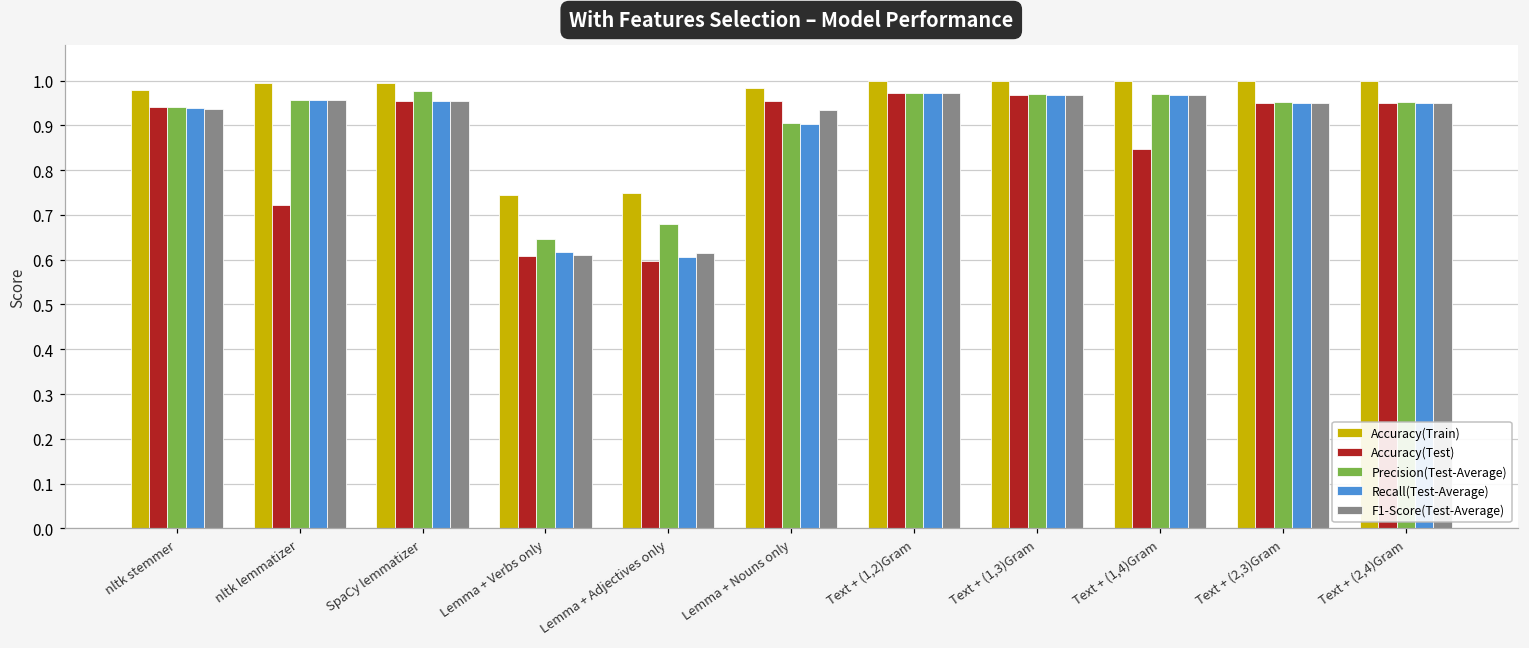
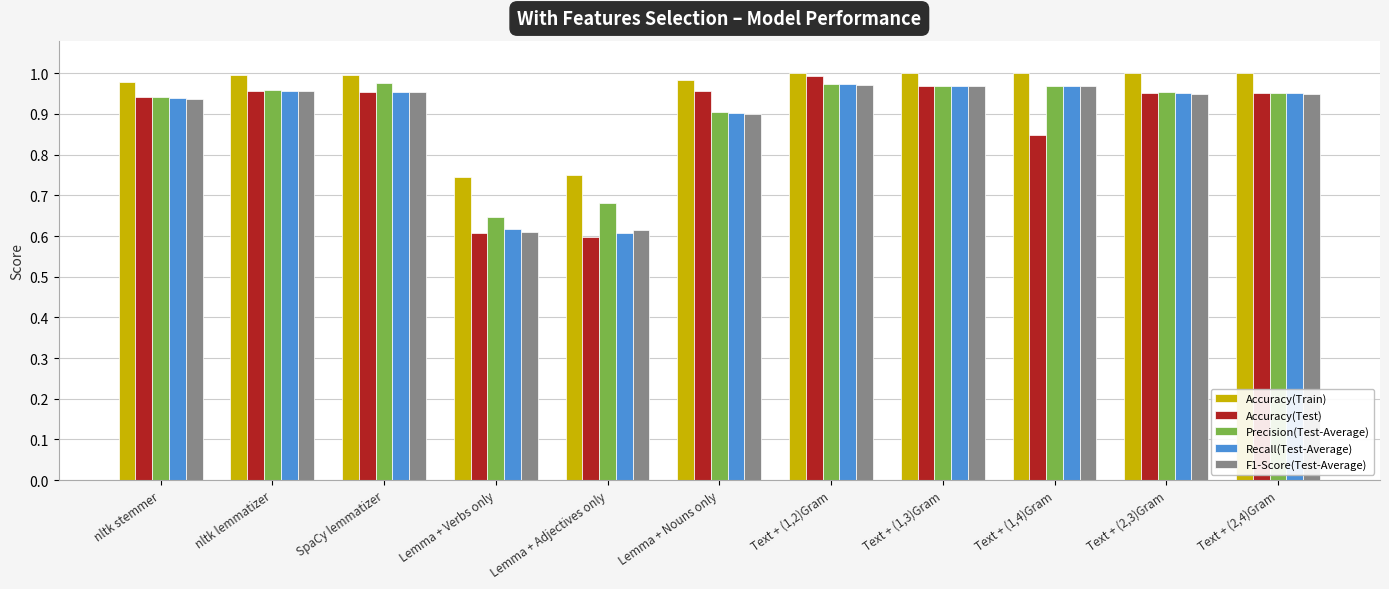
  {
    "Accuracy(Train)": {
      "nltk stemmer": 0.98,
      "nltk lemmatizer": 1.00,
      "SpaCy lemmatizer": 1.00,
      "Lemma + Verbs only": 0.74,
      "Lemma + Adjectives only": 0.75,
      "Lemma + Nouns only": 0.98,
      "Text + (1,2)Gram": 1.00,
      "Text + (1,3)Gram": 1.00,
      "Text + (1,4)Gram": 1.00,
      "Text + (2,3)Gram": 1.00,
      "Text + (2,4)Gram": 1.00
    },
    "Accuracy(Test)": {
      "nltk stemmer": 0.94,
-     "nltk lemmatizer": 0.72,
+     "nltk lemmatizer": 0.96,
      "SpaCy lemmatizer": 0.95,
      "Lemma + Verbs only": 0.61,
      "Lemma + Adjectives only": 0.60,
      "Lemma + Nouns only": 0.96,
-     "Text + (1,2)Gram": 0.97,
+     "Text + (1,2)Gram": 0.99,
      "Text + (1,3)Gram": 0.97,
      "Text + (1,4)Gram": 0.85,
      "Text + (2,3)Gram": 0.95,
      "Text + (2,4)Gram": 0.95
    },
    "Precision(Test-Average)": {
      "nltk stemmer": 0.94,
      "nltk lemmatizer": 0.96,
      "SpaCy lemmatizer": 0.98,
      "Lemma + Verbs only": 0.65,
      "Lemma + Adjectives only": 0.68,
      "Lemma + Nouns only": 0.91,
      "Text + (1,2)Gram": 0.97,
      "Text + (1,3)Gram": 0.97,
      "Text + (1,4)Gram": 0.97,
      "Text + (2,3)Gram": 0.95,
      "Text + (2,4)Gram": 0.95
    },
    "Recall(Test-Average)": {
      "nltk stemmer": 0.94,
      "nltk lemmatizer": 0.96,
      "SpaCy lemmatizer": 0.95,
      "Lemma + Verbs only": 0.62,
      "Lemma + Adjectives only": 0.61,
      "Lemma + Nouns only": 0.90,
      "Text + (1,2)Gram": 0.97,
      "Text + (1,3)Gram": 0.97,
      "Text + (1,4)Gram": 0.97,
      "Text + (2,3)Gram": 0.95,
      "Text + (2,4)Gram": 0.95
    },
    "F1-Score(Test-Average)": {
      "nltk stemmer": 0.94,
      "nltk lemmatizer": 0.96,
      "SpaCy lemmatizer": 0.95,
      "Lemma + Verbs only": 0.61,
      "Lemma + Adjectives only": 0.61,
-     "Lemma + Nouns only": 0.94,
+     "Lemma + Nouns only": 0.90,
      "Text + (1,2)Gram": 0.97,
      "Text + (1,3)Gram": 0.97,
      "Text + (1,4)Gram": 0.97,
      "Text + (2,3)Gram": 0.95,
      "Text + (2,4)Gram": 0.95
    }
  }
